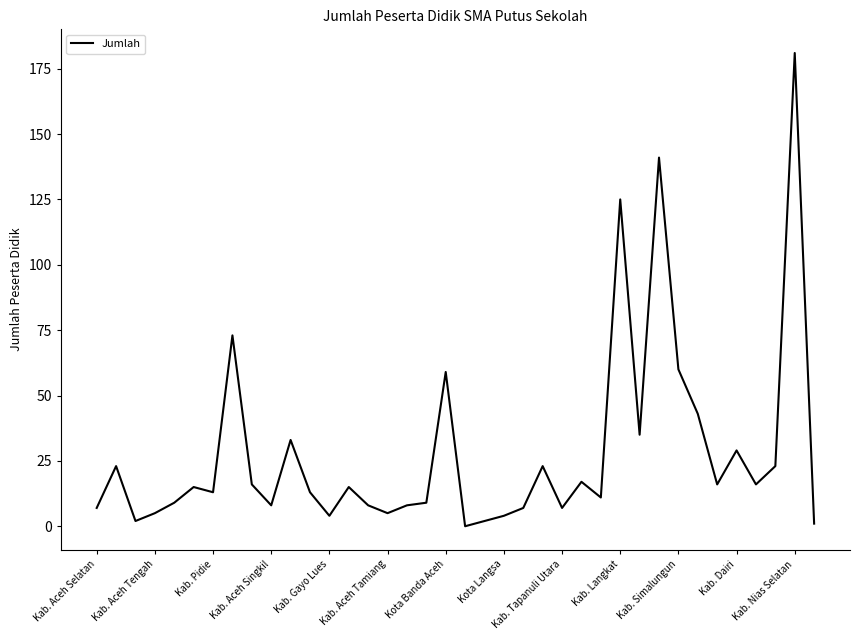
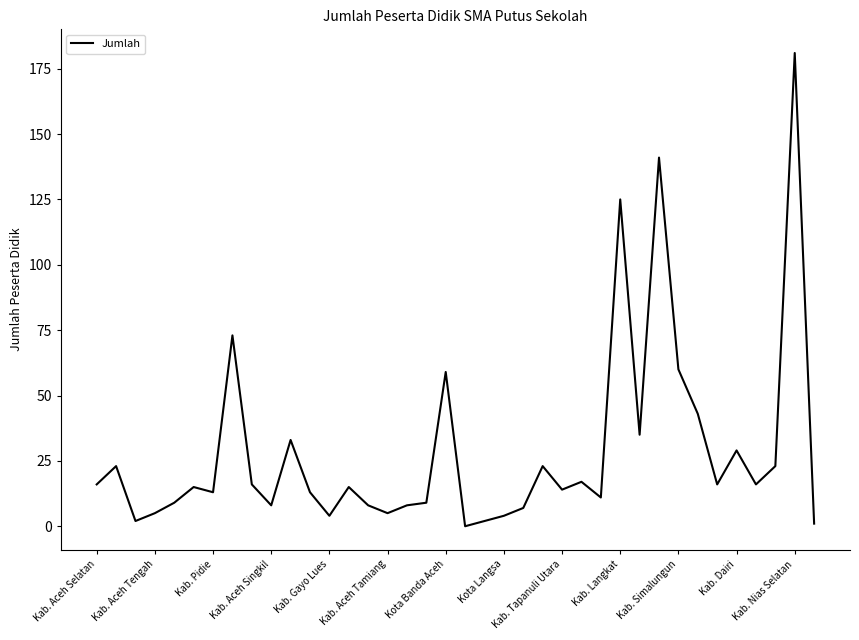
  {
-   "Kab. Aceh Selatan": 7,
+   "Kab. Aceh Selatan": 16,
    "Kab. Aceh Tengah": 5,
    "Kab. Pidie": 13,
    "Kab. Aceh Singkil": 8,
    "Kab. Gayo Lues": 4,
    "Kab. Aceh Tamiang": 5,
    "Kota Banda Aceh": 59,
    "Kota Langsa": 4,
-   "Kab. Tapanuli Utara": 7,
+   "Kab. Tapanuli Utara": 14,
    "Kab. Langkat": 125,
    "Kab. Simalungun": 60,
    "Kab. Dairi": 29,
    "Kab. Nias Selatan": 181
  }
